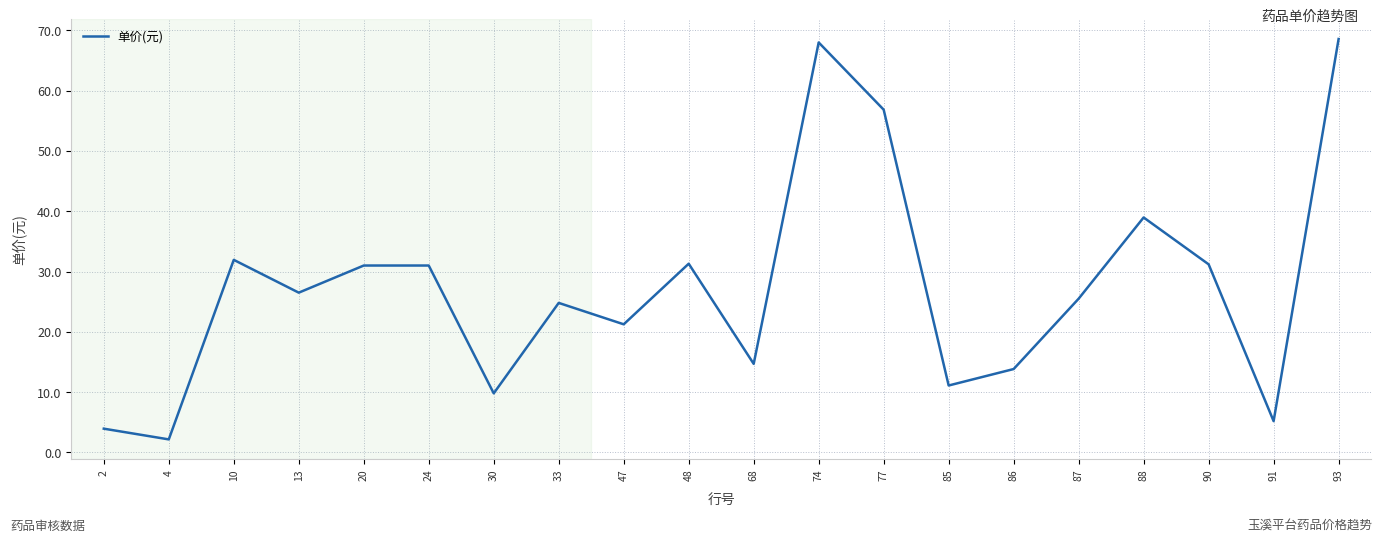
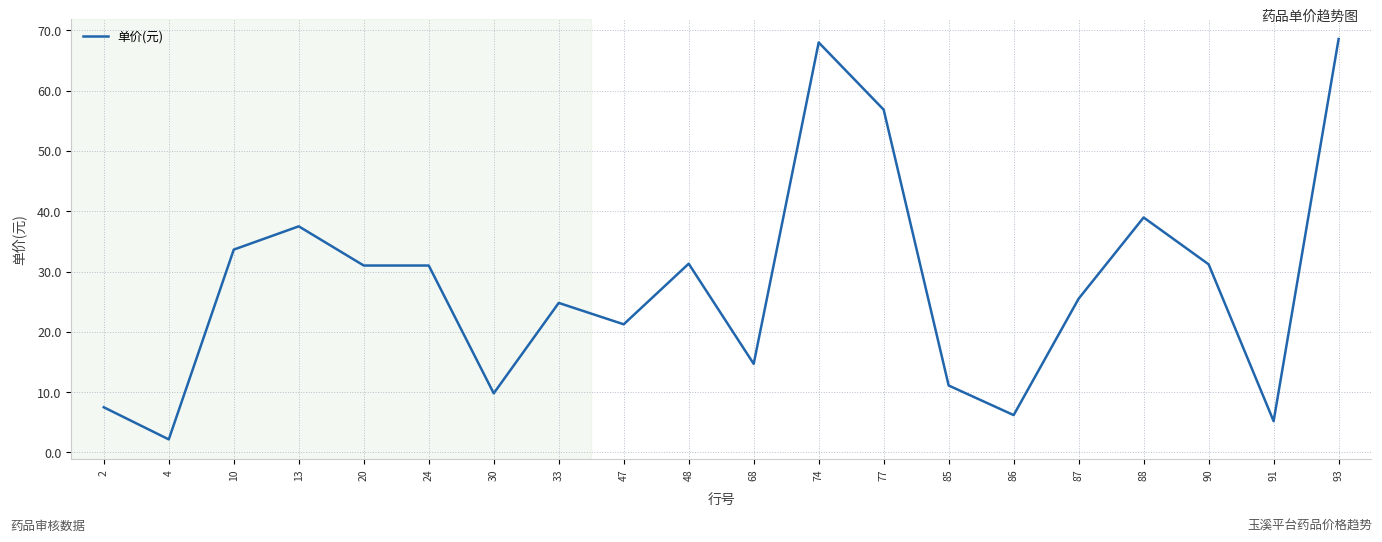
  {
-   "2": 4,
+   "2": 7,
    "4": 2,
-   "10": 32,
-   "13": 27,
+   "10": 34,
+   "13": 38,
    "20": 31,
    "24": 31,
    "30": 10,
    "33": 25,
    "47": 21,
    "48": 31,
    "68": 15,
    "74": 68,
    "77": 57,
    "85": 11,
-   "86": 14,
+   "86": 6,
    "87": 26,
    "88": 39,
    "90": 31,
    "91": 5,
    "93": 69
  }
